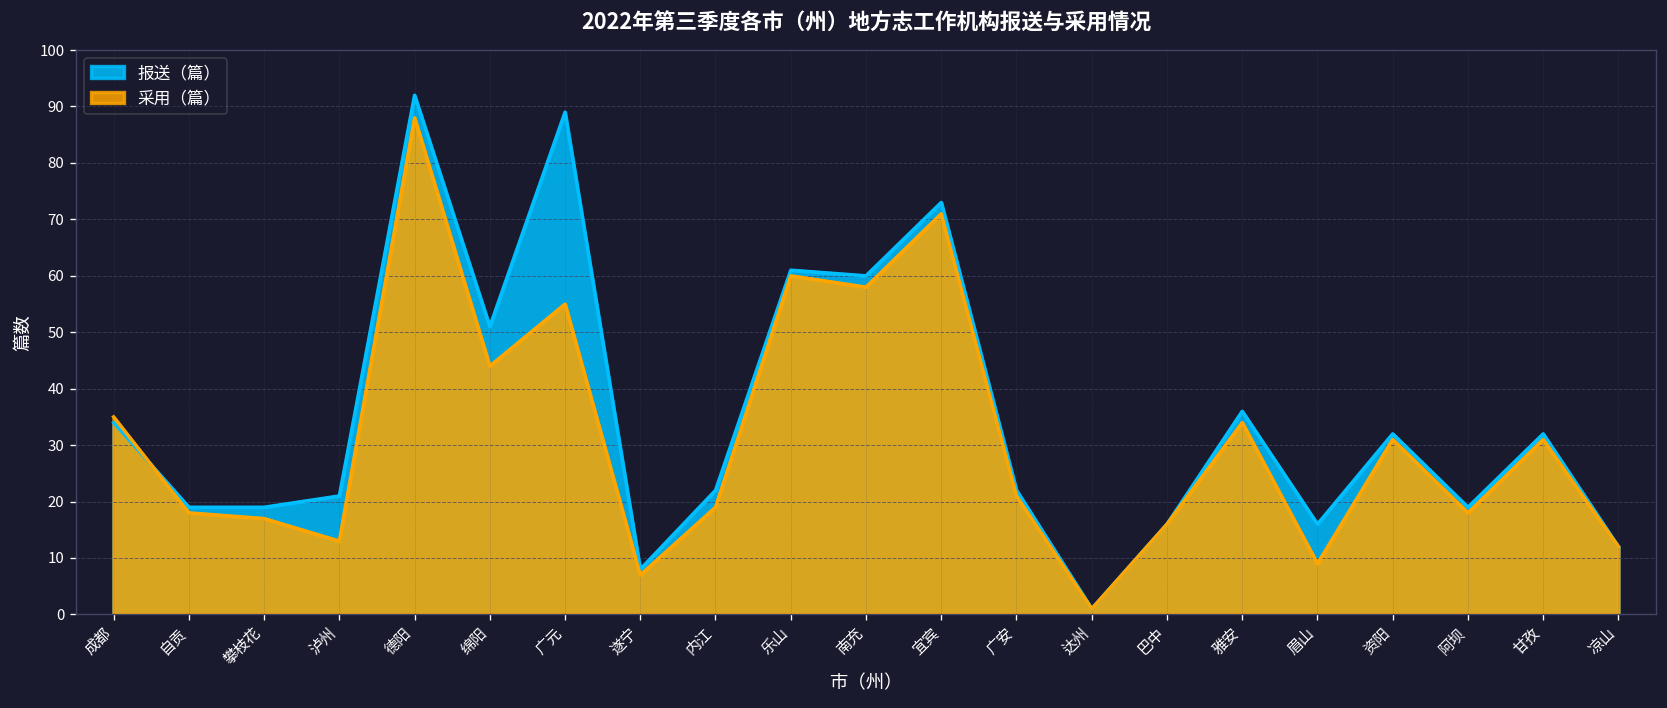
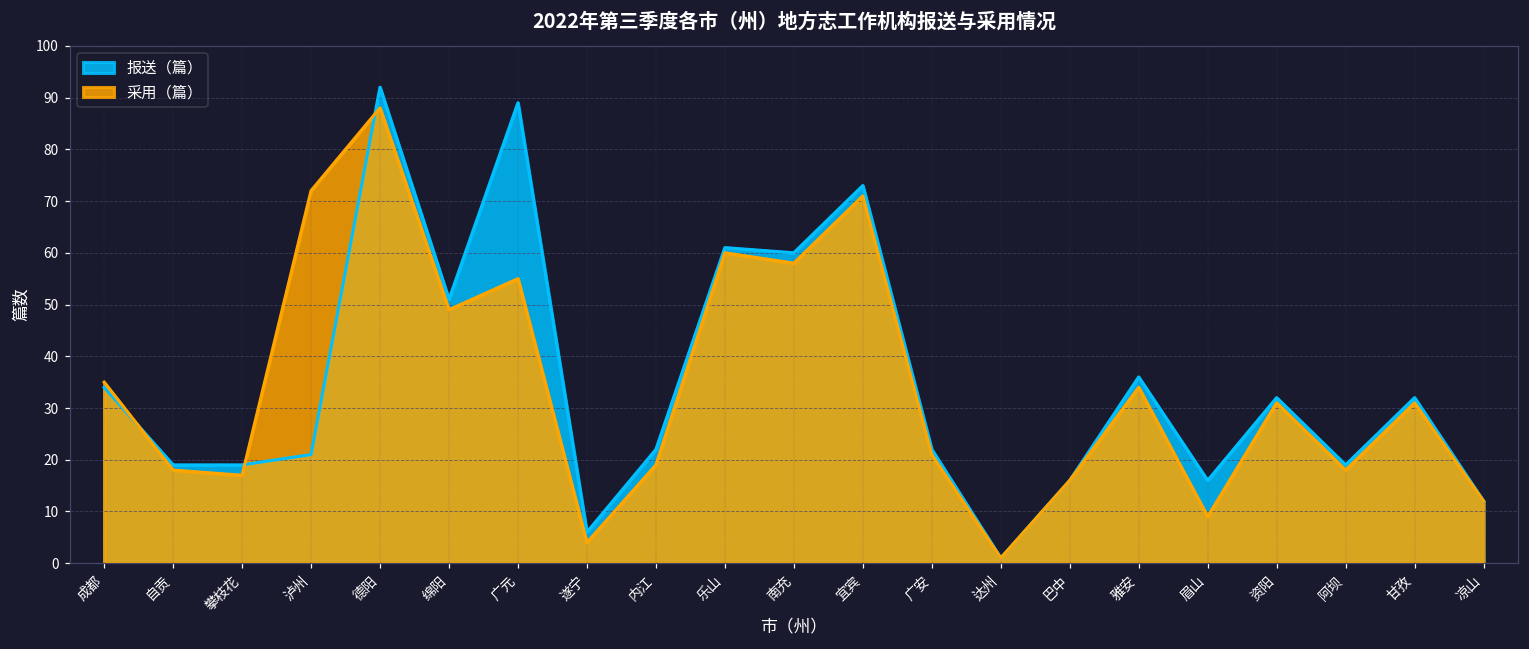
  {
    "报送（篇）": {
      "成都": 34,
      "自贡": 19,
      "攀枝花": 19,
      "泸州": 21,
      "德阳": 92,
      "绵阳": 51,
      "广元": 89,
-     "遂宁": 8,
+     "遂宁": 6,
      "内江": 22,
      "乐山": 61,
      "南充": 60,
      "宜宾": 73,
      "广安": 22,
      "雅安": 36,
      "眉山": 16,
      "资阳": 32,
      "阿坝": 19,
      "甘孜": 32
    },
    "采用（篇）": {
      "成都": 35,
      "自贡": 18,
      "攀枝花": 17,
-     "泸州": 13,
+     "泸州": 72,
      "德阳": 88,
-     "绵阳": 44,
+     "绵阳": 49,
      "广元": 55,
-     "遂宁": 7,
+     "遂宁": 4,
      "内江": 19,
      "乐山": 60,
      "南充": 58,
      "宜宾": 71,
      "广安": 21,
      "雅安": 34,
      "眉山": 9,
      "资阳": 31,
      "阿坝": 18,
      "甘孜": 31
    }
  }
